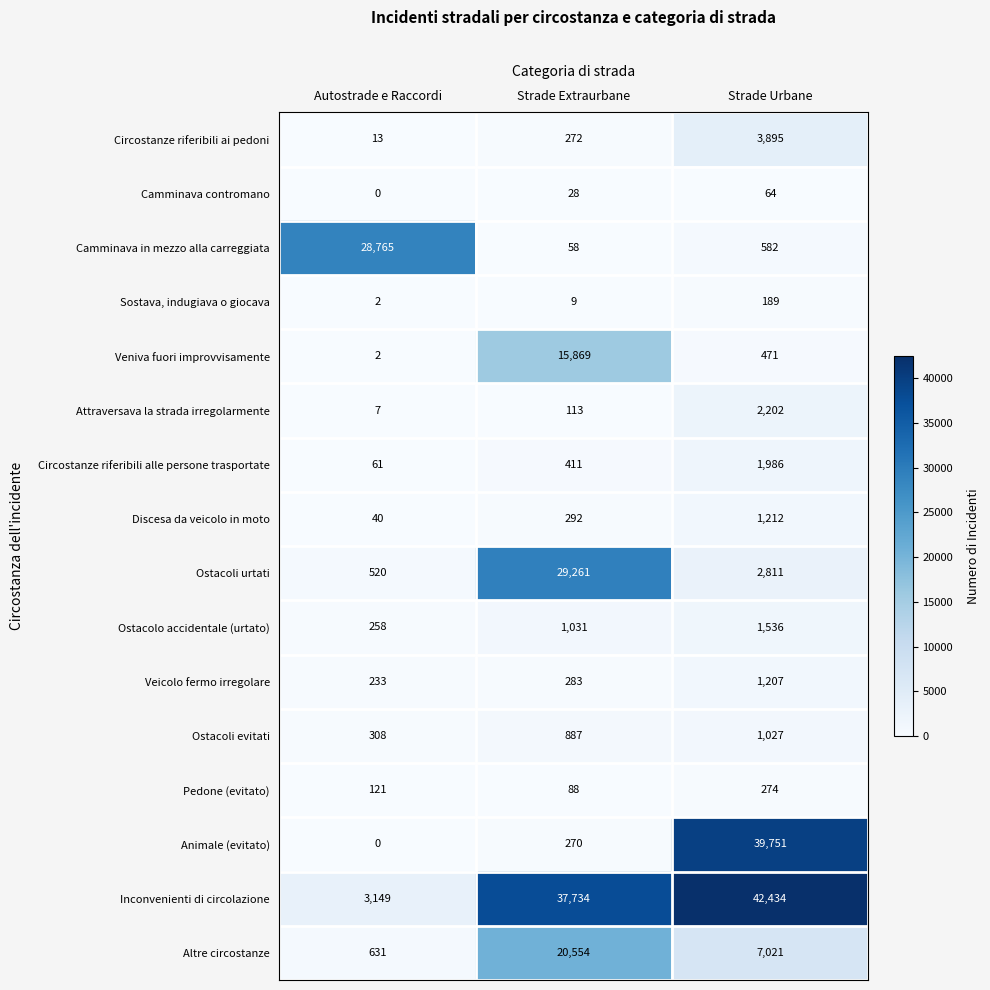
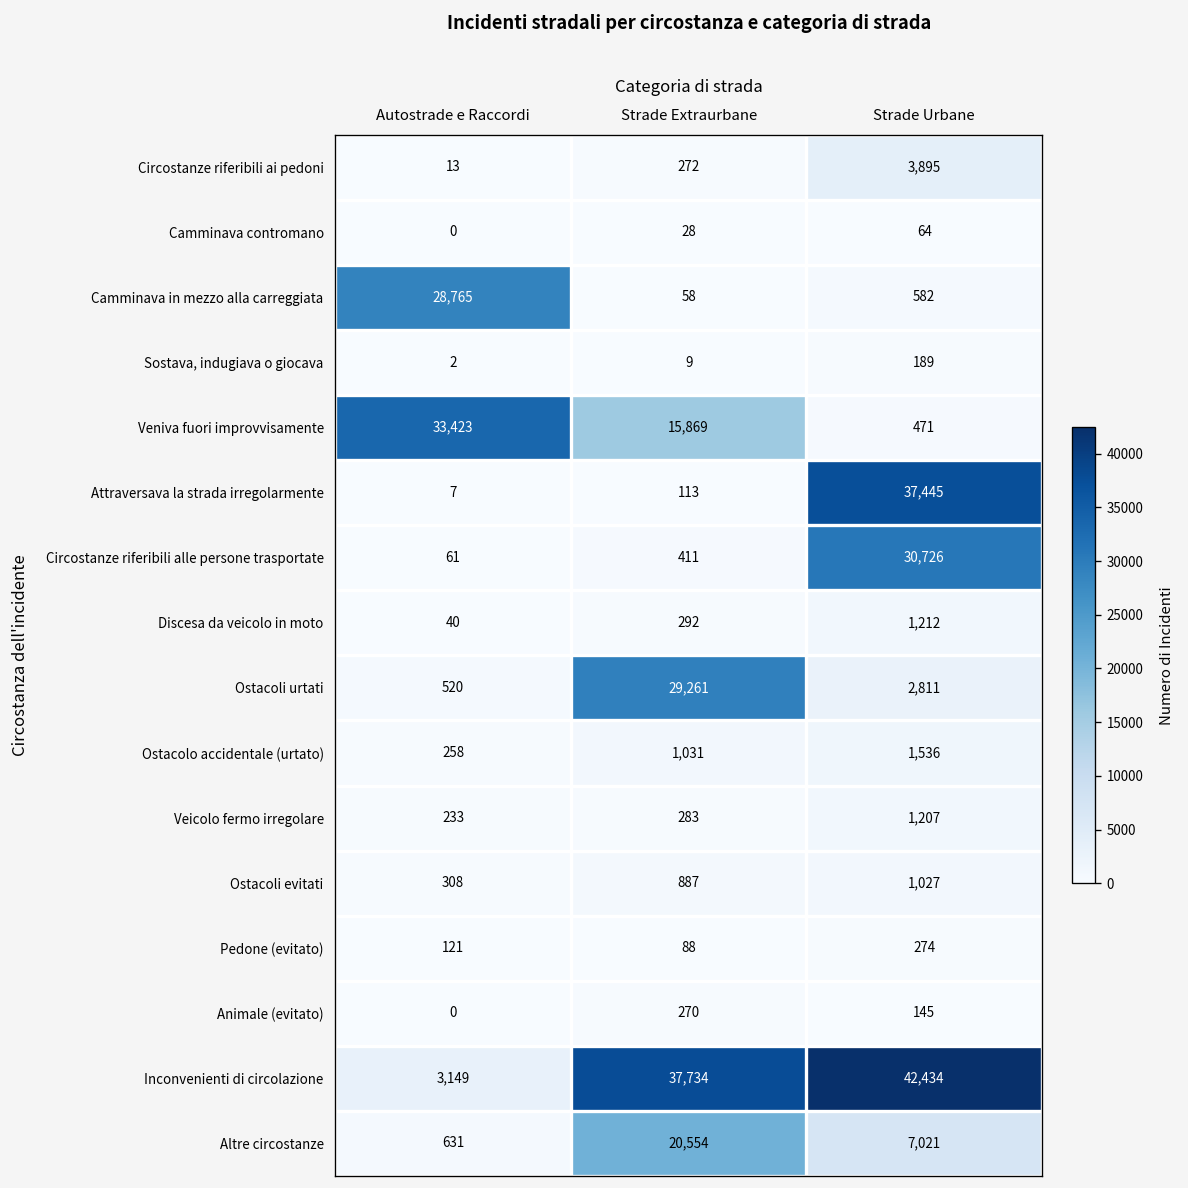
  {
    "Circostanze riferibili ai pedoni": {
      "Autostrade e Raccordi": "13",
      "Strade Extraurbane": "272",
      "Strade Urbane": "3,895"
    },
    "Camminava contromano": {
      "Autostrade e Raccordi": "0",
      "Strade Extraurbane": "28",
      "Strade Urbane": "64"
    },
    "Camminava in mezzo alla carreggiata": {
      "Autostrade e Raccordi": "28,765",
      "Strade Extraurbane": "58",
      "Strade Urbane": "582"
    },
    "Sostava, indugiava o giocava": {
      "Autostrade e Raccordi": "2",
      "Strade Extraurbane": "9",
      "Strade Urbane": "189"
    },
    "Veniva fuori improvvisamente": {
-     "Autostrade e Raccordi": "2",
+     "Autostrade e Raccordi": "33,423",
      "Strade Extraurbane": "15,869",
      "Strade Urbane": "471"
    },
    "Attraversava la strada irregolarmente": {
      "Autostrade e Raccordi": "7",
      "Strade Extraurbane": "113",
-     "Strade Urbane": "2,202"
+     "Strade Urbane": "37,445"
    },
    "Circostanze riferibili alle persone trasportate": {
      "Autostrade e Raccordi": "61",
      "Strade Extraurbane": "411",
-     "Strade Urbane": "1,986"
+     "Strade Urbane": "30,726"
    },
    "Discesa da veicolo in moto": {
      "Autostrade e Raccordi": "40",
      "Strade Extraurbane": "292",
      "Strade Urbane": "1,212"
    },
    "Ostacoli urtati": {
      "Autostrade e Raccordi": "520",
      "Strade Extraurbane": "29,261",
      "Strade Urbane": "2,811"
    },
    "Ostacolo accidentale (urtato)": {
      "Autostrade e Raccordi": "258",
      "Strade Extraurbane": "1,031",
      "Strade Urbane": "1,536"
    },
    "Veicolo fermo irregolare": {
      "Autostrade e Raccordi": "233",
      "Strade Extraurbane": "283",
      "Strade Urbane": "1,207"
    },
    "Ostacoli evitati": {
      "Autostrade e Raccordi": "308",
      "Strade Extraurbane": "887",
      "Strade Urbane": "1,027"
    },
    "Pedone (evitato)": {
      "Autostrade e Raccordi": "121",
      "Strade Extraurbane": "88",
      "Strade Urbane": "274"
    },
    "Animale (evitato)": {
      "Autostrade e Raccordi": "0",
      "Strade Extraurbane": "270",
-     "Strade Urbane": "39,751"
+     "Strade Urbane": "145"
    },
    "Inconvenienti di circolazione": {
      "Autostrade e Raccordi": "3,149",
      "Strade Extraurbane": "37,734",
      "Strade Urbane": "42,434"
    },
    "Altre circostanze": {
      "Autostrade e Raccordi": "631",
      "Strade Extraurbane": "20,554",
      "Strade Urbane": "7,021"
    }
  }
